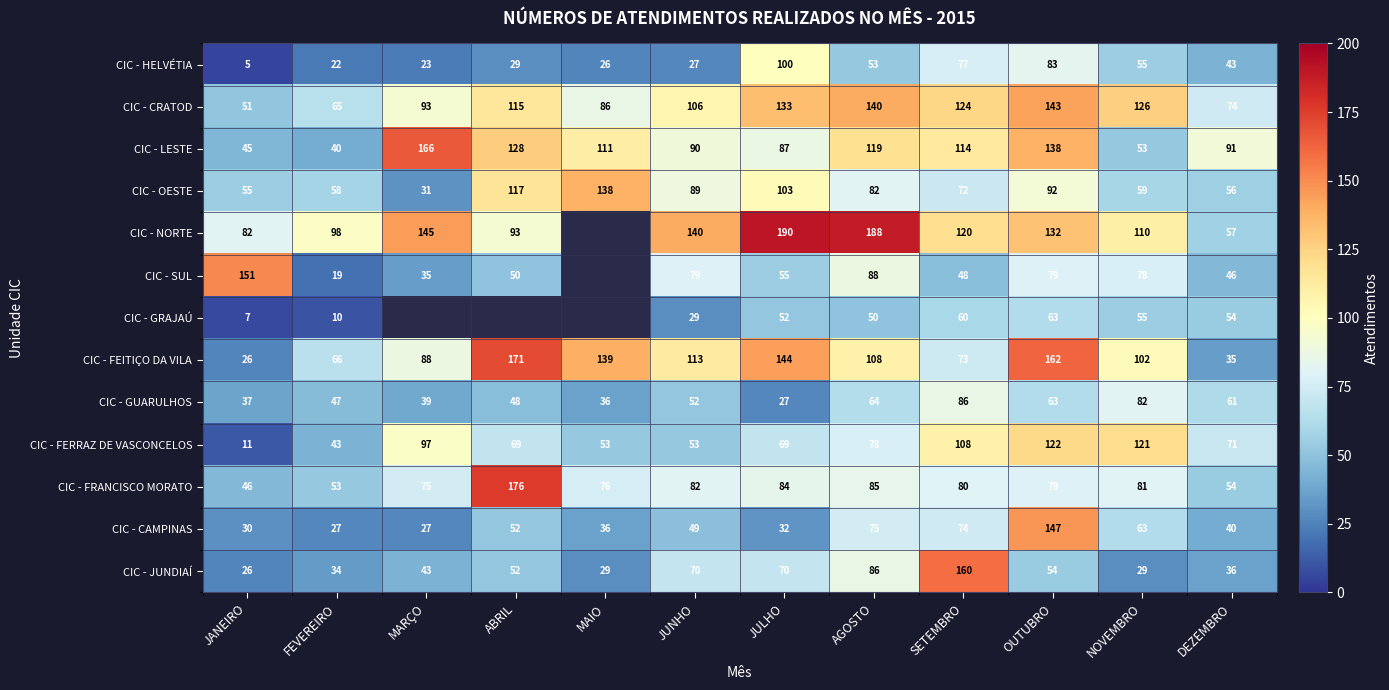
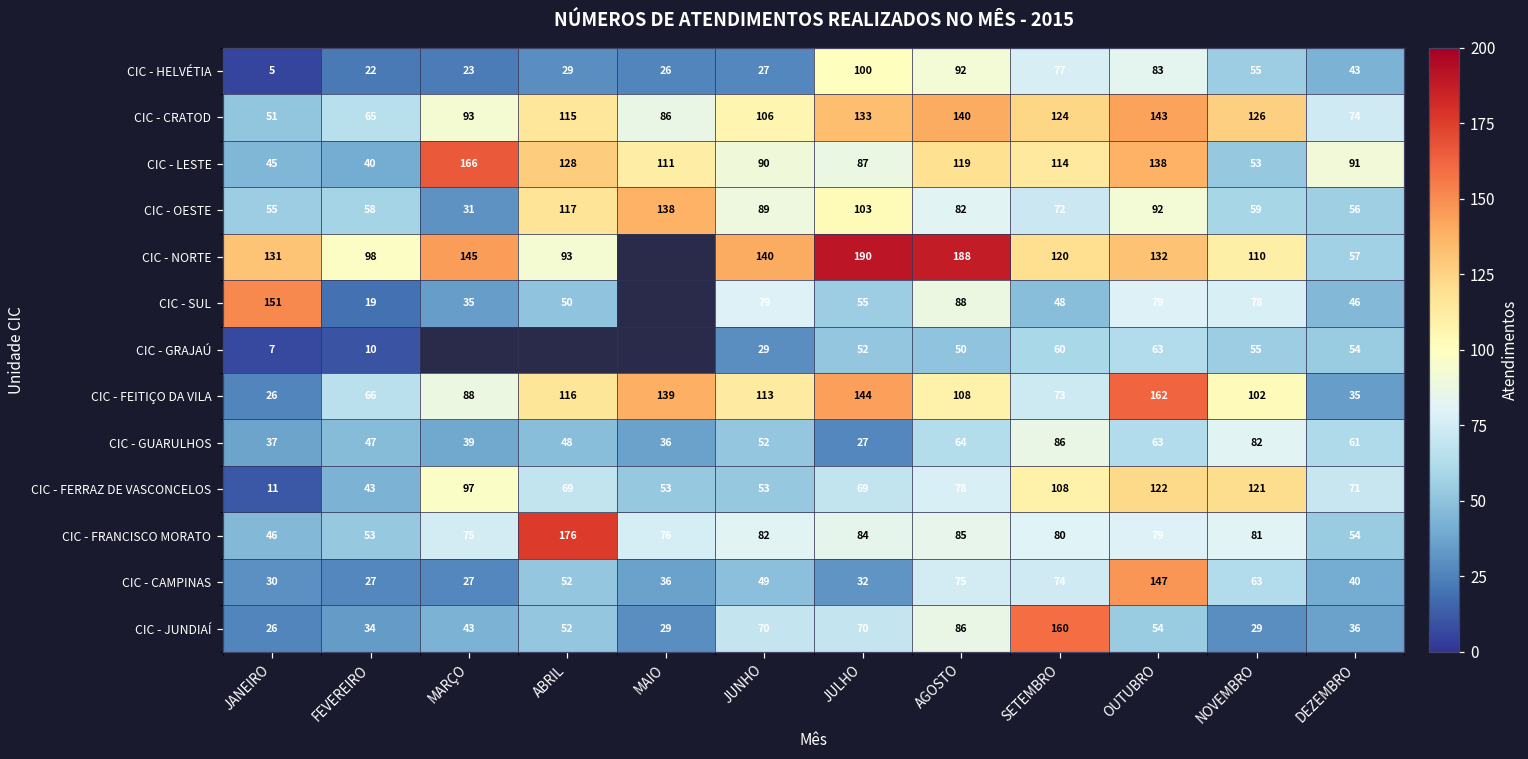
  {
    "CIC - HELVÉTIA": {
      "JANEIRO": 5,
      "FEVEREIRO": 22,
      "MARÇO": 23,
      "ABRIL": 29,
      "MAIO": 26,
      "JUNHO": 27,
      "JULHO": 100,
-     "AGOSTO": 53,
+     "AGOSTO": 92,
      "OUTUBRO": 83,
      "NOVEMBRO": 55,
      "DEZEMBRO": 43
    },
    "CIC - CRATOD": {
      "JANEIRO": 51,
      "FEVEREIRO": 65,
      "MARÇO": 93,
      "ABRIL": 115,
      "MAIO": 86,
      "JUNHO": 106,
      "JULHO": 133,
      "AGOSTO": 140,
      "SETEMBRO": 124,
      "OUTUBRO": 143,
      "NOVEMBRO": 126,
      "DEZEMBRO": 74
    },
    "CIC - LESTE": {
      "JANEIRO": 45,
      "FEVEREIRO": 40,
      "MARÇO": 166,
      "ABRIL": 128,
      "MAIO": 111,
      "JUNHO": 90,
      "JULHO": 87,
      "AGOSTO": 119,
      "SETEMBRO": 114,
      "OUTUBRO": 138,
      "NOVEMBRO": 53,
      "DEZEMBRO": 91
    },
    "CIC - OESTE": {
      "JANEIRO": 55,
      "FEVEREIRO": 58,
      "MARÇO": 31,
      "ABRIL": 117,
      "MAIO": 138,
      "JUNHO": 89,
      "JULHO": 103,
      "AGOSTO": 82,
      "SETEMBRO": 72,
      "OUTUBRO": 92,
      "NOVEMBRO": 59,
      "DEZEMBRO": 56
    },
    "CIC - NORTE": {
-     "JANEIRO": 82,
+     "JANEIRO": 131,
      "FEVEREIRO": 98,
      "MARÇO": 145,
      "ABRIL": 93,
      "JUNHO": 140,
      "JULHO": 190,
      "AGOSTO": 188,
      "SETEMBRO": 120,
      "OUTUBRO": 132,
      "NOVEMBRO": 110,
      "DEZEMBRO": 57
    },
    "CIC - SUL": {
      "JANEIRO": 151,
      "FEVEREIRO": 19,
      "MARÇO": 35,
      "ABRIL": 50,
      "JULHO": 55,
      "AGOSTO": 88,
      "SETEMBRO": 48,
      "DEZEMBRO": 46
    },
    "CIC - GRAJAÚ": {
      "JANEIRO": 7,
      "FEVEREIRO": 10,
      "JUNHO": 29,
      "JULHO": 52,
      "AGOSTO": 50,
      "SETEMBRO": 60,
      "OUTUBRO": 63,
      "NOVEMBRO": 55,
      "DEZEMBRO": 54
    },
    "CIC - FEITIÇO DA VILA": {
      "JANEIRO": 26,
      "FEVEREIRO": 66,
      "MARÇO": 88,
-     "ABRIL": 171,
+     "ABRIL": 116,
      "MAIO": 139,
      "JUNHO": 113,
      "JULHO": 144,
      "AGOSTO": 108,
      "SETEMBRO": 73,
      "OUTUBRO": 162,
      "NOVEMBRO": 102,
      "DEZEMBRO": 35
    },
    "CIC - GUARULHOS": {
      "JANEIRO": 37,
      "FEVEREIRO": 47,
      "MARÇO": 39,
      "ABRIL": 48,
      "MAIO": 36,
      "JUNHO": 52,
      "JULHO": 27,
      "AGOSTO": 64,
      "SETEMBRO": 86,
      "OUTUBRO": 63,
      "NOVEMBRO": 82,
      "DEZEMBRO": 61
    },
    "CIC - FERRAZ DE VASCONCELOS": {
      "JANEIRO": 11,
      "FEVEREIRO": 43,
      "MARÇO": 97,
      "ABRIL": 69,
      "MAIO": 53,
      "JUNHO": 53,
      "JULHO": 69,
      "SETEMBRO": 108,
      "OUTUBRO": 122,
      "NOVEMBRO": 121,
      "DEZEMBRO": 71
    },
    "CIC - FRANCISCO MORATO": {
      "JANEIRO": 46,
      "FEVEREIRO": 53,
      "ABRIL": 176,
      "JUNHO": 82,
      "JULHO": 84,
      "AGOSTO": 85,
      "SETEMBRO": 80,
      "NOVEMBRO": 81,
      "DEZEMBRO": 54
    },
    "CIC - CAMPINAS": {
      "JANEIRO": 30,
      "FEVEREIRO": 27,
      "MARÇO": 27,
      "ABRIL": 52,
      "MAIO": 36,
      "JUNHO": 49,
      "JULHO": 32,
      "SETEMBRO": 74,
      "OUTUBRO": 147,
      "NOVEMBRO": 63,
      "DEZEMBRO": 40
    },
    "CIC - JUNDIAÍ": {
      "JANEIRO": 26,
      "FEVEREIRO": 34,
      "MARÇO": 43,
      "ABRIL": 52,
      "MAIO": 29,
      "JUNHO": 70,
      "JULHO": 70,
      "AGOSTO": 86,
      "SETEMBRO": 160,
      "OUTUBRO": 54,
      "NOVEMBRO": 29,
      "DEZEMBRO": 36
    }
  }
